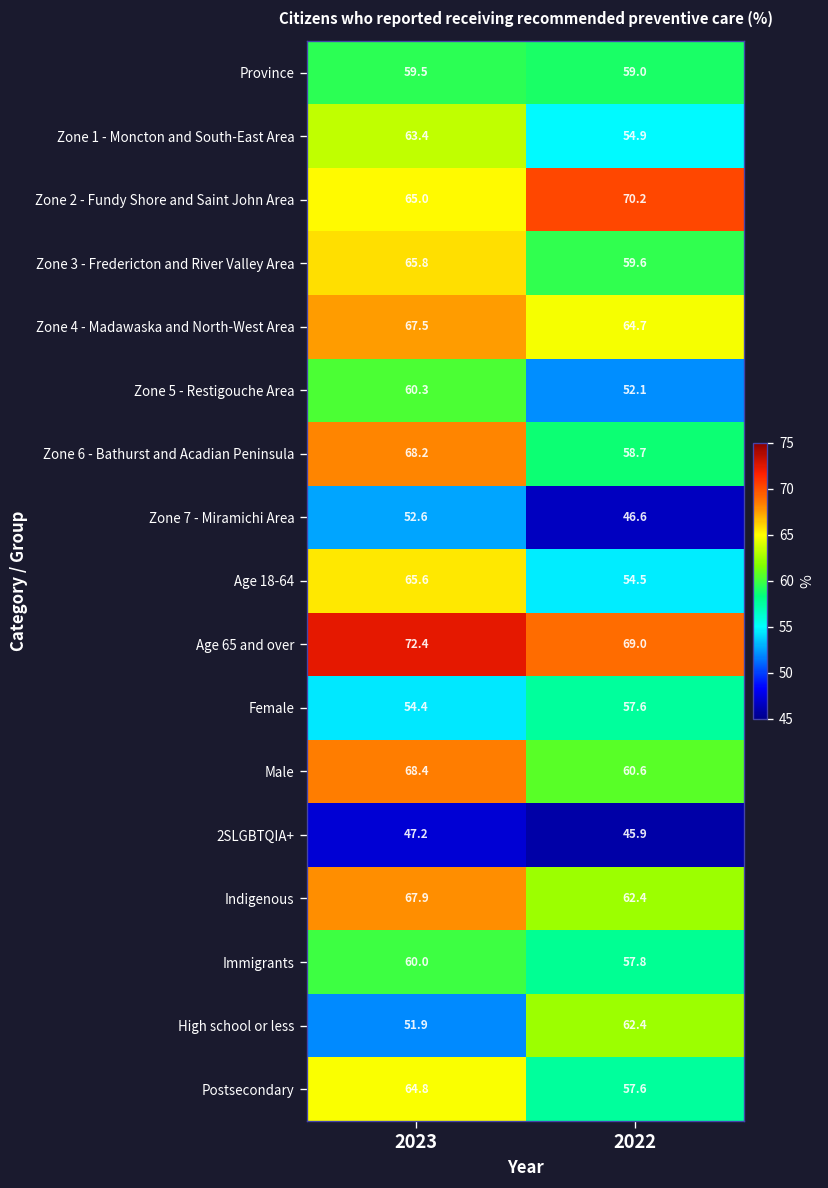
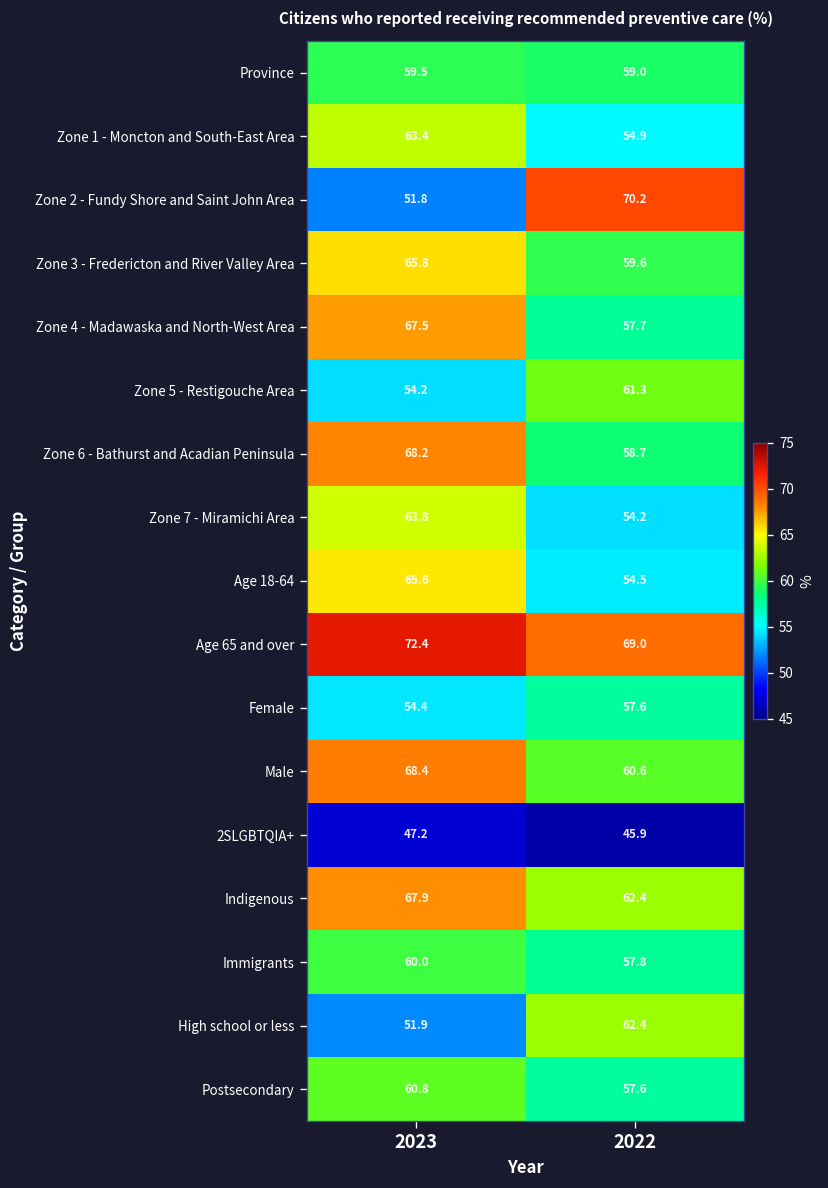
  {
    "Province": {
      "2023": 59.5,
      "2022": 59.0
    },
    "Zone 1 - Moncton and South-East Area": {
      "2023": 63.4,
      "2022": 54.9
    },
    "Zone 2 - Fundy Shore and Saint John Area": {
-     "2023": 65.0,
+     "2023": 51.8,
      "2022": 70.2
    },
    "Zone 3 - Fredericton and River Valley Area": {
      "2023": 65.8,
      "2022": 59.6
    },
    "Zone 4 - Madawaska and North-West Area": {
      "2023": 67.5,
-     "2022": 64.7
+     "2022": 57.7
    },
    "Zone 5 - Restigouche Area": {
-     "2023": 60.3,
-     "2022": 52.1
+     "2023": 54.2,
+     "2022": 61.3
    },
    "Zone 6 - Bathurst and Acadian Peninsula": {
      "2023": 68.2,
      "2022": 58.7
    },
    "Zone 7 - Miramichi Area": {
-     "2023": 52.6,
-     "2022": 46.6
+     "2023": 63.8,
+     "2022": 54.2
    },
    "Age 18-64": {
      "2023": 65.6,
      "2022": 54.5
    },
    "Age 65 and over": {
      "2023": 72.4,
      "2022": 69.0
    },
    "Female": {
      "2023": 54.4,
      "2022": 57.6
    },
    "Male": {
      "2023": 68.4,
      "2022": 60.6
    },
    "2SLGBTQIA+": {
      "2023": 47.2,
      "2022": 45.9
    },
    "Indigenous": {
      "2023": 67.9,
      "2022": 62.4
    },
    "Immigrants": {
      "2023": 60.0,
      "2022": 57.8
    },
    "High school or less": {
      "2023": 51.9,
      "2022": 62.4
    },
    "Postsecondary": {
-     "2023": 64.8,
+     "2023": 60.8,
      "2022": 57.6
    }
  }
